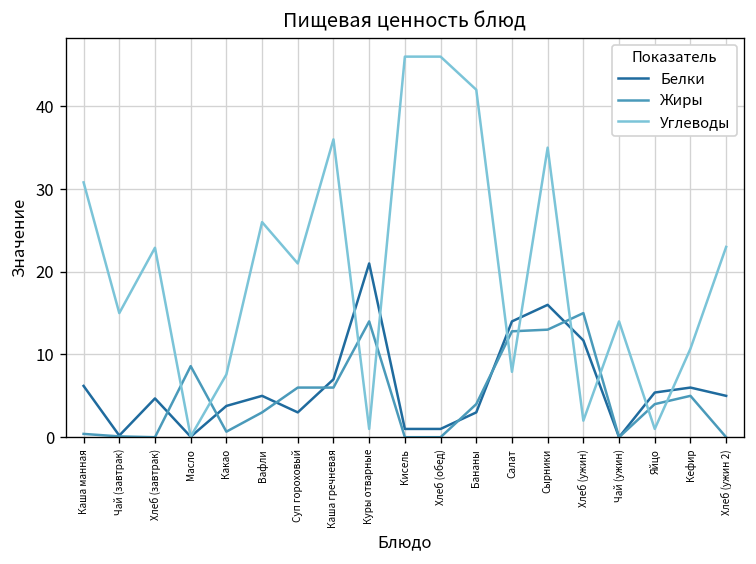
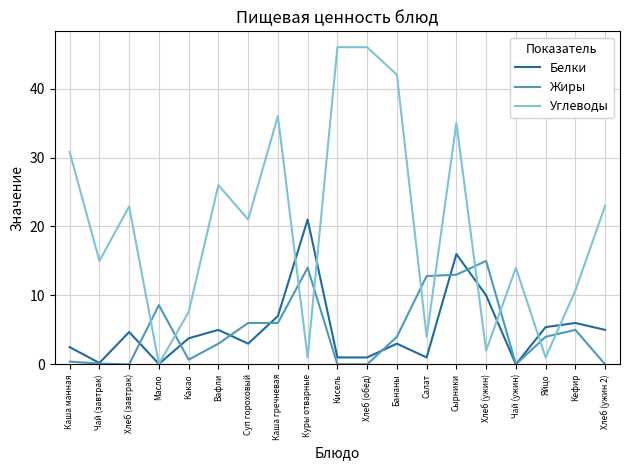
  {
    "Белки": {
-     "Каша манная": 6,
+     "Каша манная": 3,
      "Хлеб (завтрак)": 5,
      "Какао": 4,
      "Вафли": 5,
      "Суп гороховый": 3,
      "Каша гречневая": 7,
      "Куры отварные": 21,
      "Кисель": 1,
      "Хлеб (обед)": 1,
      "Бананы": 3,
-     "Салат": 14,
+     "Салат": 1,
      "Сырники": 16,
-     "Хлеб (ужин)": 12,
+     "Хлеб (ужин)": 10,
      "Яйцо": 5,
      "Кефир": 6,
      "Хлеб (ужин 2)": 5
    },
    "Жиры": {
      "Каша манная": 0,
      "Хлеб (завтрак)": 0,
      "Масло": 9,
      "Какао": 1,
      "Вафли": 3,
      "Суп гороховый": 6,
      "Каша гречневая": 6,
      "Куры отварные": 14,
      "Кисель": 0,
      "Хлеб (обед)": 0,
      "Бананы": 4,
      "Салат": 13,
      "Сырники": 13,
      "Хлеб (ужин)": 15,
      "Яйцо": 4,
      "Кефир": 5,
      "Хлеб (ужин 2)": 0
    },
    "Углеводы": {
      "Каша манная": 31,
      "Чай (завтрак)": 15,
      "Хлеб (завтрак)": 23,
      "Какао": 8,
      "Вафли": 26,
      "Суп гороховый": 21,
      "Каша гречневая": 36,
      "Куры отварные": 1,
      "Кисель": 46,
      "Хлеб (обед)": 46,
      "Бананы": 42,
-     "Салат": 8,
+     "Салат": 4,
      "Сырники": 35,
      "Хлеб (ужин)": 2,
      "Чай (ужин)": 14,
      "Яйцо": 1,
      "Кефир": 11,
      "Хлеб (ужин 2)": 23
    }
  }
